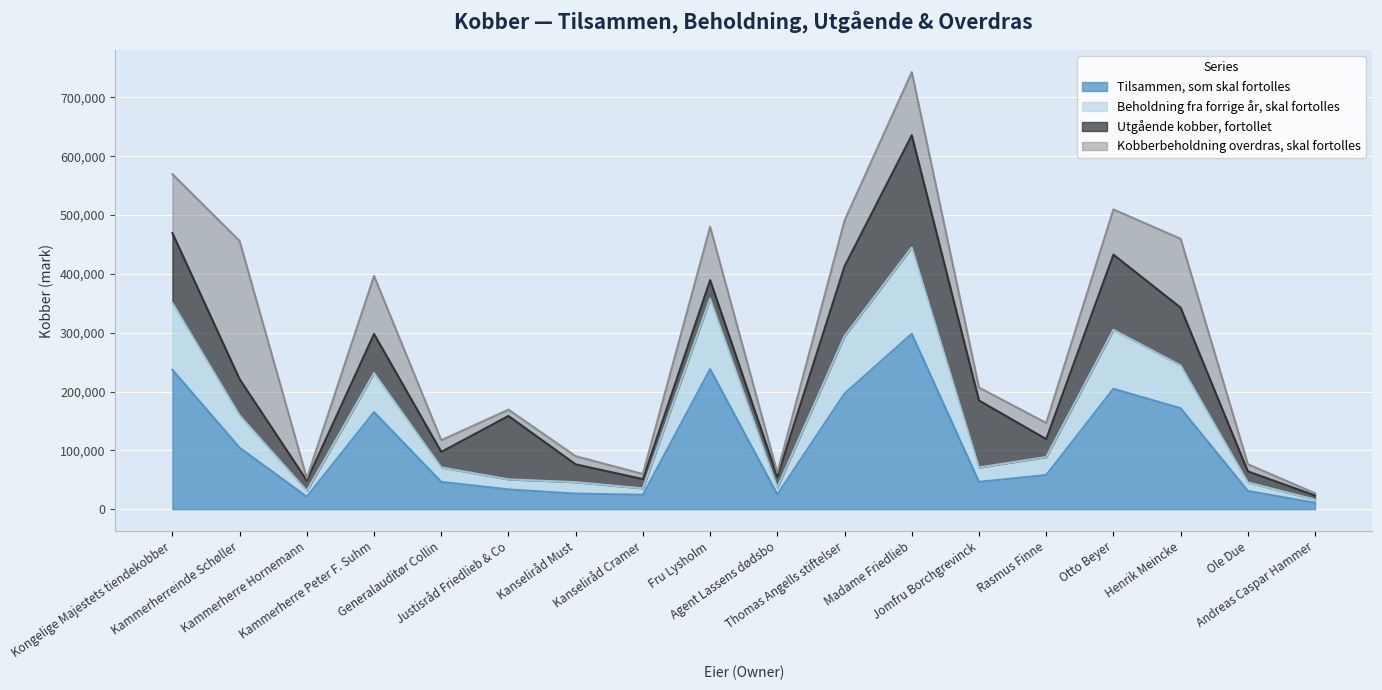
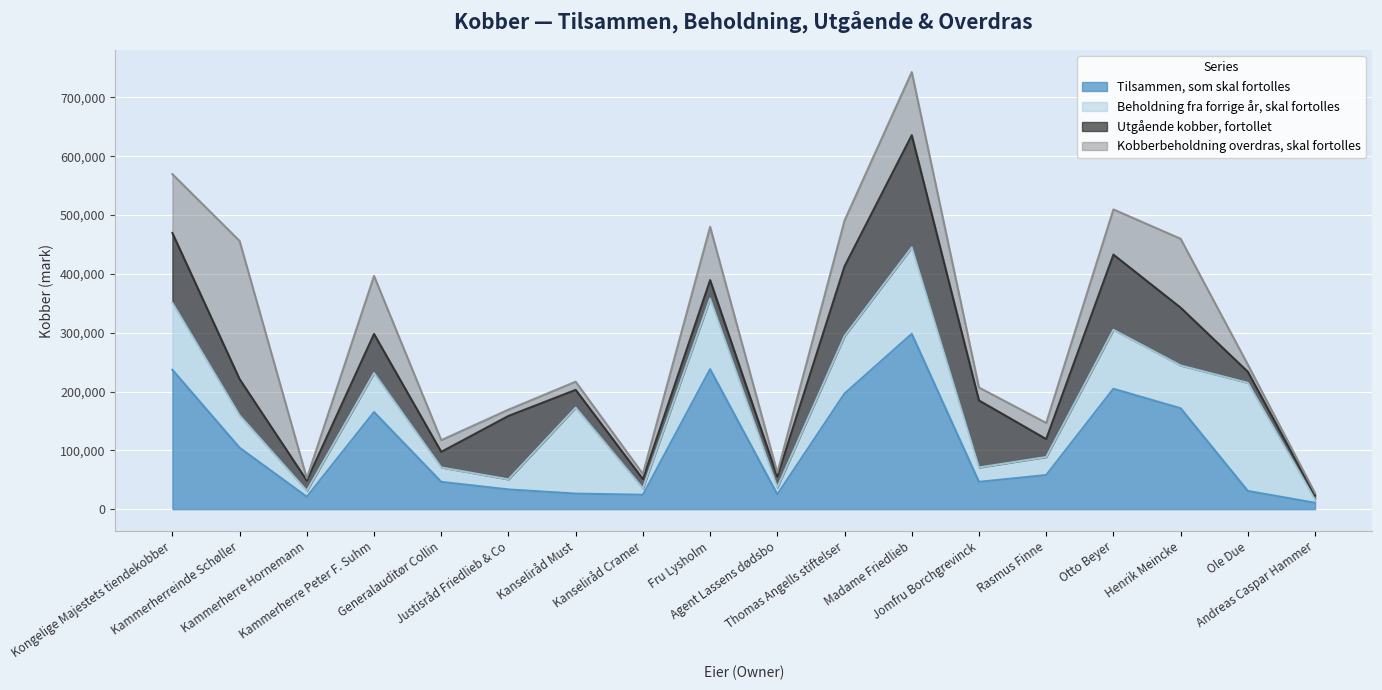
  {
    "Tilsammen, som skal fortolles": {
      "Kongelige Majestets tiendekobber": "240,000",
      "Kammerherreinde Schøller": "100,000",
      "Kammerherre Hornemann": "20,000",
      "Kammerherre Peter F. Suhm": "170,000",
      "Generalauditør Collin": "50,000",
      "Justisråd Friedlieb & Co": "30,000",
      "Kanseliråd Must": "30,000",
      "Kanseliråd Cramer": "20,000",
      "Fru Lysholm": "240,000",
      "Agent Lassens dødsbo": "30,000",
      "Thomas Angells stiftelser": "200,000",
      "Madame Friedlieb": "300,000",
      "Jomfru Borchgrevinck": "50,000",
      "Rasmus Finne": "60,000",
      "Otto Beyer": "200,000",
      "Henrik Meincke": "170,000",
      "Ole Due": "30,000",
      "Andreas Caspar Hammer": "10,000"
    },
    "Beholdning fra forrige år, skal fortolles": {
      "Kongelige Majestets tiendekobber": "110,000",
      "Kammerherreinde Schøller": "50,000",
      "Kammerherre Hornemann": "10,000",
      "Kammerherre Peter F. Suhm": "70,000",
      "Generalauditør Collin": "20,000",
      "Justisråd Friedlieb & Co": "20,000",
-     "Kanseliråd Must": "20,000",
+     "Kanseliråd Must": "150,000",
      "Kanseliråd Cramer": "10,000",
      "Fru Lysholm": "120,000",
      "Agent Lassens dødsbo": "10,000",
      "Thomas Angells stiftelser": "100,000",
      "Madame Friedlieb": "150,000",
      "Jomfru Borchgrevinck": "20,000",
      "Rasmus Finne": "30,000",
      "Otto Beyer": "100,000",
      "Henrik Meincke": "70,000",
-     "Ole Due": "10,000",
+     "Ole Due": "180,000",
      "Andreas Caspar Hammer": "10,000"
    },
    "Utgående kobber, fortollet": {
      "Kongelige Majestets tiendekobber": "120,000",
      "Kammerherreinde Schøller": "60,000",
      "Kammerherre Peter F. Suhm": "70,000",
      "Generalauditør Collin": "30,000",
      "Justisråd Friedlieb & Co": "110,000",
      "Kanseliråd Must": "30,000",
      "Kanseliråd Cramer": "20,000",
      "Fru Lysholm": "30,000",
      "Agent Lassens dødsbo": "20,000",
      "Thomas Angells stiftelser": "120,000",
      "Madame Friedlieb": "190,000",
      "Jomfru Borchgrevinck": "110,000",
      "Rasmus Finne": "30,000",
      "Otto Beyer": "130,000",
      "Henrik Meincke": "100,000",
      "Ole Due": "20,000"
    },
    "Kobberbeholdning overdras, skal fortolles": {
      "Kongelige Majestets tiendekobber": "100,000",
      "Kammerherreinde Schøller": "230,000",
      "Kammerherre Peter F. Suhm": "100,000",
      "Generalauditør Collin": "20,000",
      "Justisråd Friedlieb & Co": "10,000",
      "Kanseliråd Must": "10,000",
      "Kanseliråd Cramer": "10,000",
      "Fru Lysholm": "90,000",
      "Agent Lassens dødsbo": "10,000",
      "Thomas Angells stiftelser": "80,000",
      "Madame Friedlieb": "110,000",
      "Jomfru Borchgrevinck": "20,000",
      "Rasmus Finne": "30,000",
      "Otto Beyer": "80,000",
      "Henrik Meincke": "120,000",
      "Ole Due": "10,000"
    }
  }
